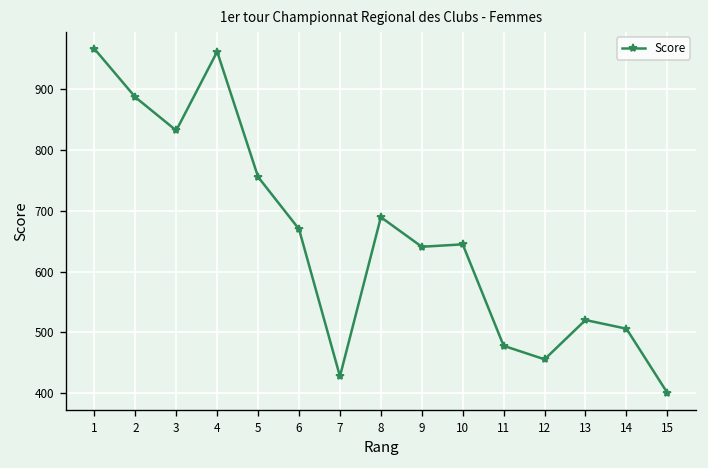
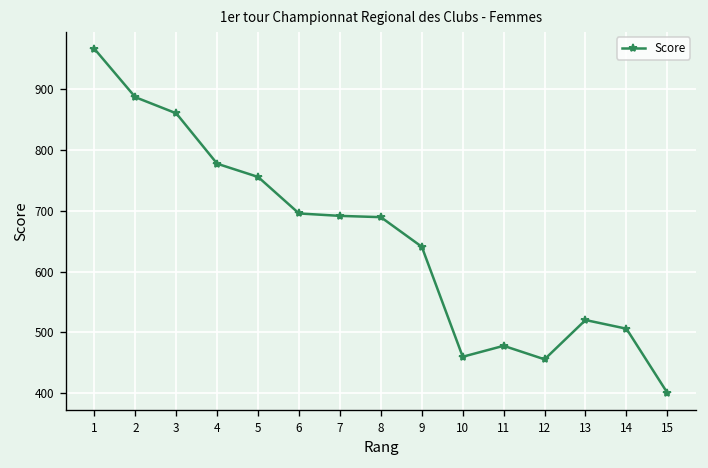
  {
    "1": 970,
    "2": 890,
-   "3": 830,
-   "4": 960,
+   "3": 860,
+   "4": 780,
    "5": 760,
-   "6": 670,
-   "7": 430,
+   "6": 700,
+   "7": 690,
    "8": 690,
    "9": 640,
-   "10": 640,
+   "10": 460,
    "11": 480,
    "12": 460,
    "13": 520,
    "14": 510,
    "15": 400
  }
